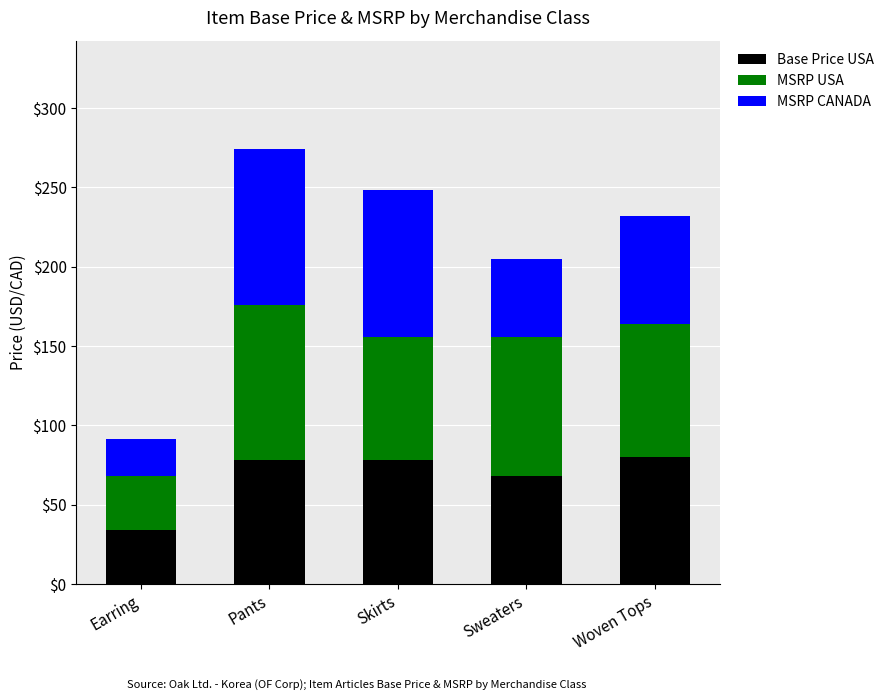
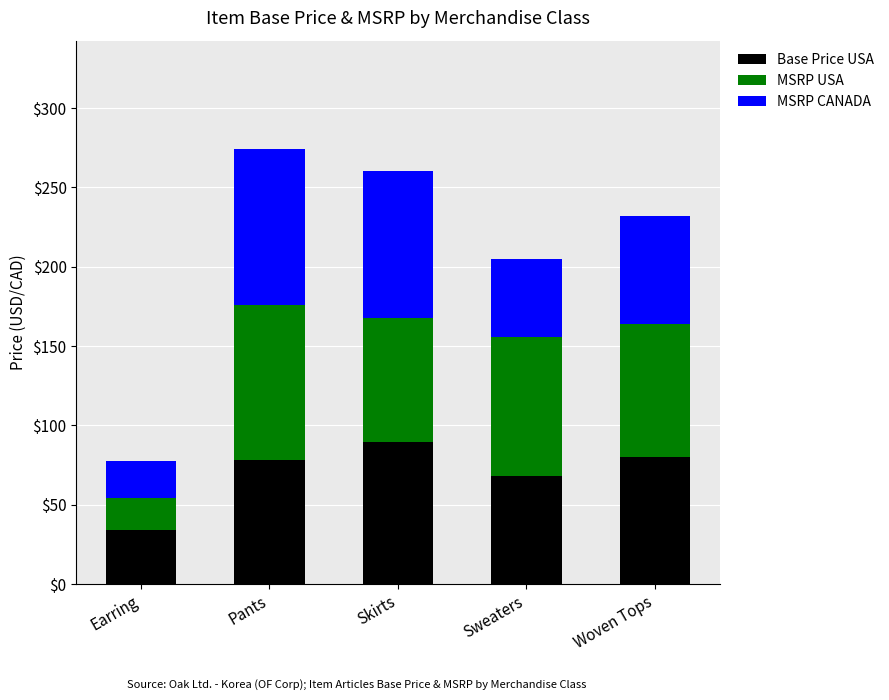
  {
    "Base Price USA": {
      "Earring": "$34",
      "Pants": "$78",
-     "Skirts": "$78",
+     "Skirts": "$90",
      "Sweaters": "$68",
      "Woven Tops": "$80"
    },
    "MSRP USA": {
-     "Earring": "$34",
+     "Earring": "$20",
      "Pants": "$98",
      "Skirts": "$78",
      "Sweaters": "$88",
      "Woven Tops": "$84"
    },
    "MSRP CANADA": {
      "Earring": "$23",
      "Pants": "$98",
      "Skirts": "$93",
      "Sweaters": "$49",
      "Woven Tops": "$68"
    }
  }
